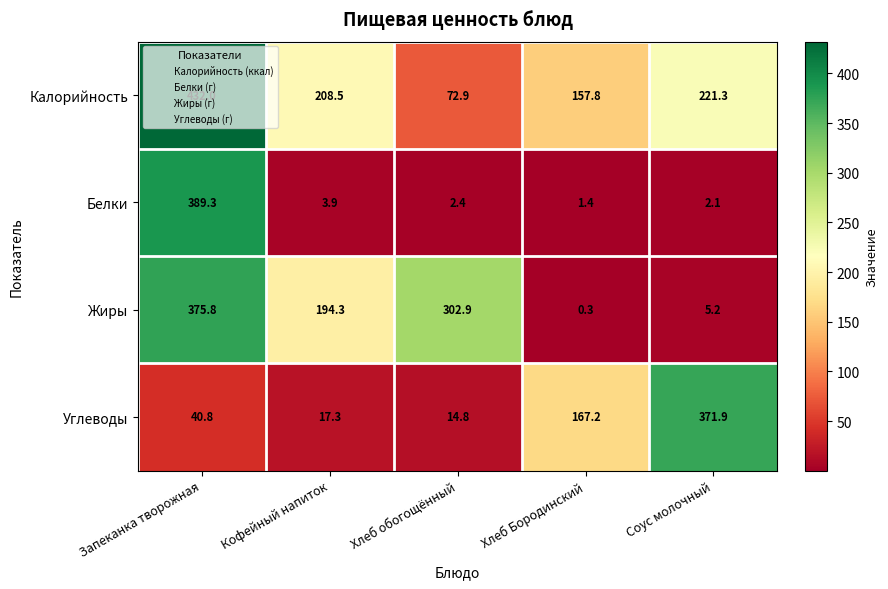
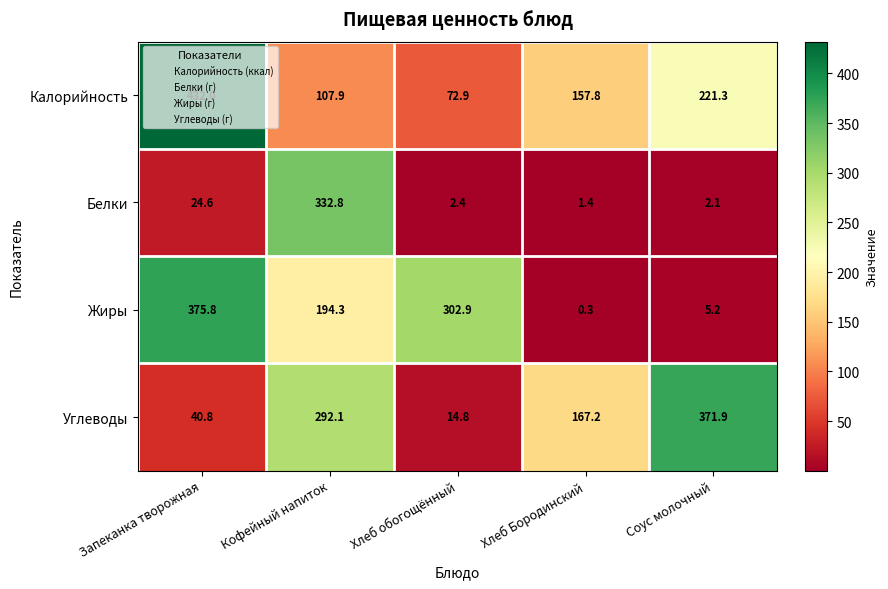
  {
    "Калорийность": {
-     "Кофейный напиток": 208.5,
+     "Кофейный напиток": 107.9,
      "Хлеб обогощённый": 72.9,
      "Хлеб Бородинский": 157.8,
      "Соус молочный": 221.3
    },
    "Белки": {
-     "Запеканка творожная": 389.3,
-     "Кофейный напиток": 3.9,
+     "Запеканка творожная": 24.6,
+     "Кофейный напиток": 332.8,
      "Хлеб обогощённый": 2.4,
      "Хлеб Бородинский": 1.4,
      "Соус молочный": 2.1
    },
    "Жиры": {
      "Запеканка творожная": 375.8,
      "Кофейный напиток": 194.3,
      "Хлеб обогощённый": 302.9,
      "Хлеб Бородинский": 0.3,
      "Соус молочный": 5.2
    },
    "Углеводы": {
      "Запеканка творожная": 40.8,
-     "Кофейный напиток": 17.3,
+     "Кофейный напиток": 292.1,
      "Хлеб обогощённый": 14.8,
      "Хлеб Бородинский": 167.2,
      "Соус молочный": 371.9
    }
  }
